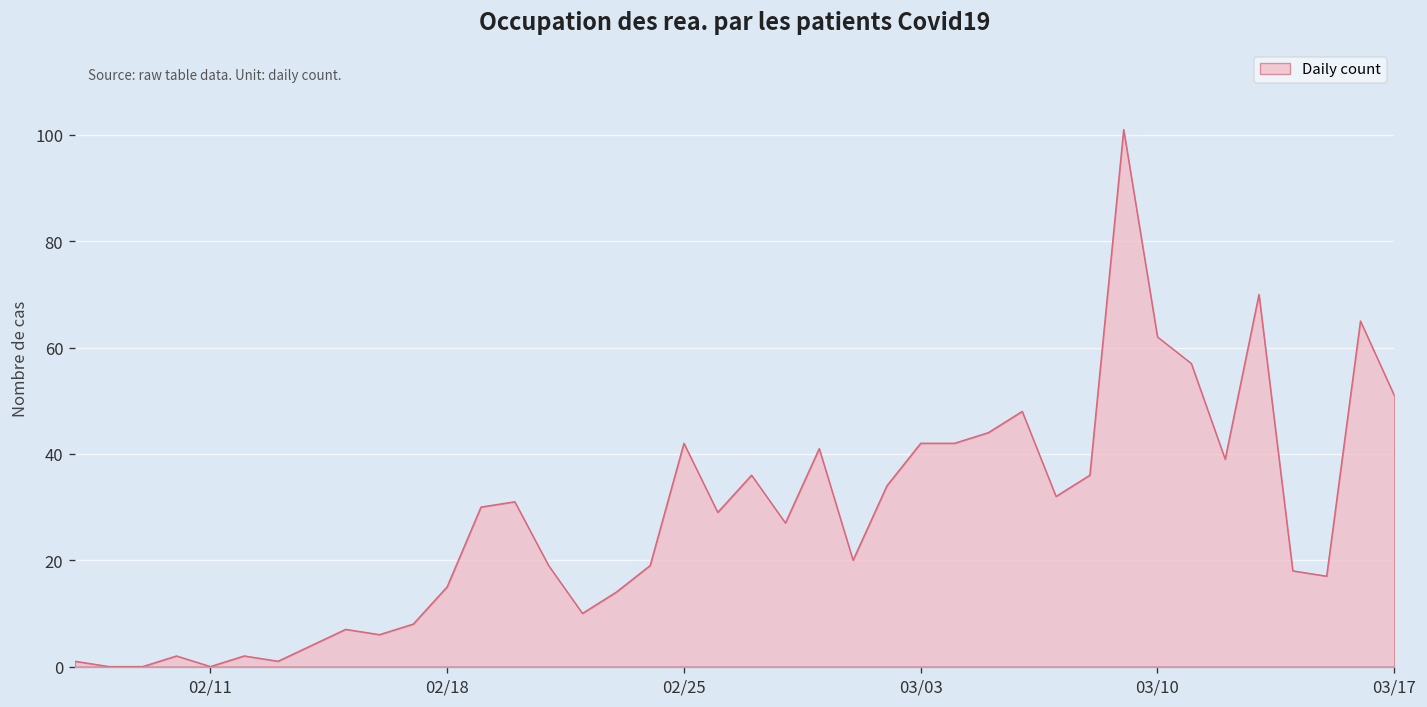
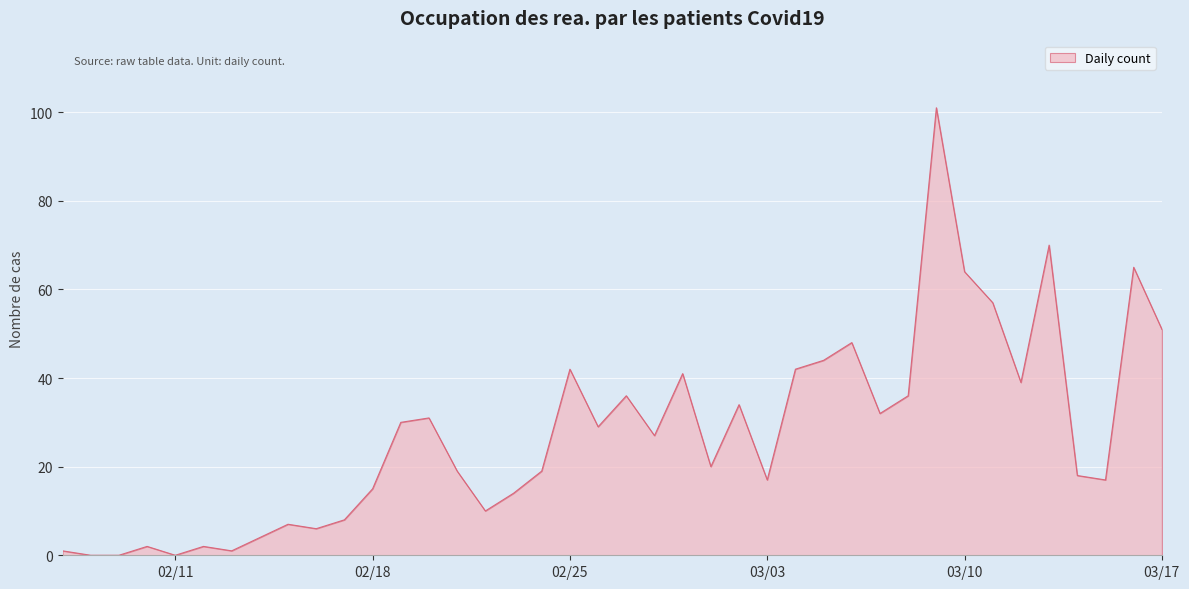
  {
    "02/11": 0,
    "02/18": 15,
    "02/25": 42,
-   "03/03": 42,
-   "03/10": 62,
+   "03/03": 17,
+   "03/10": 64,
    "03/17": 51
  }
